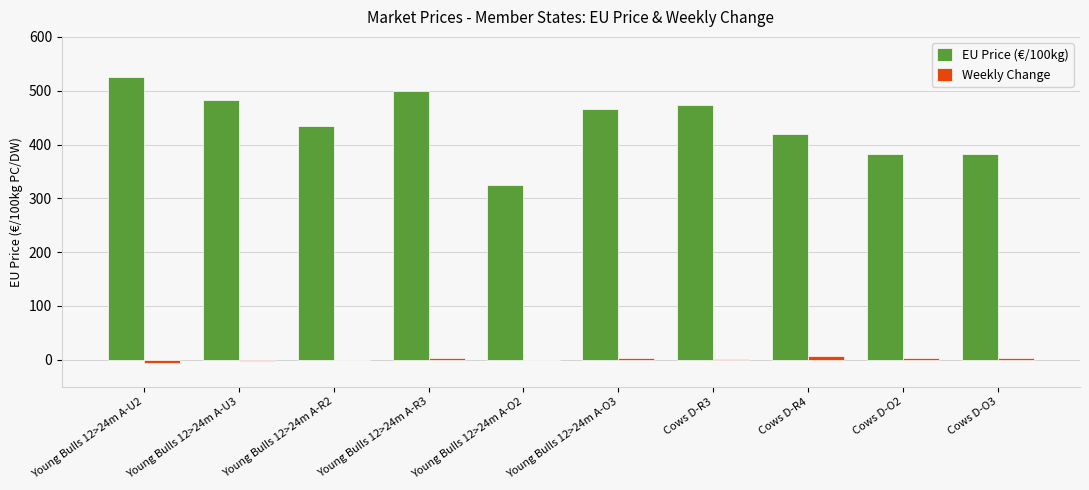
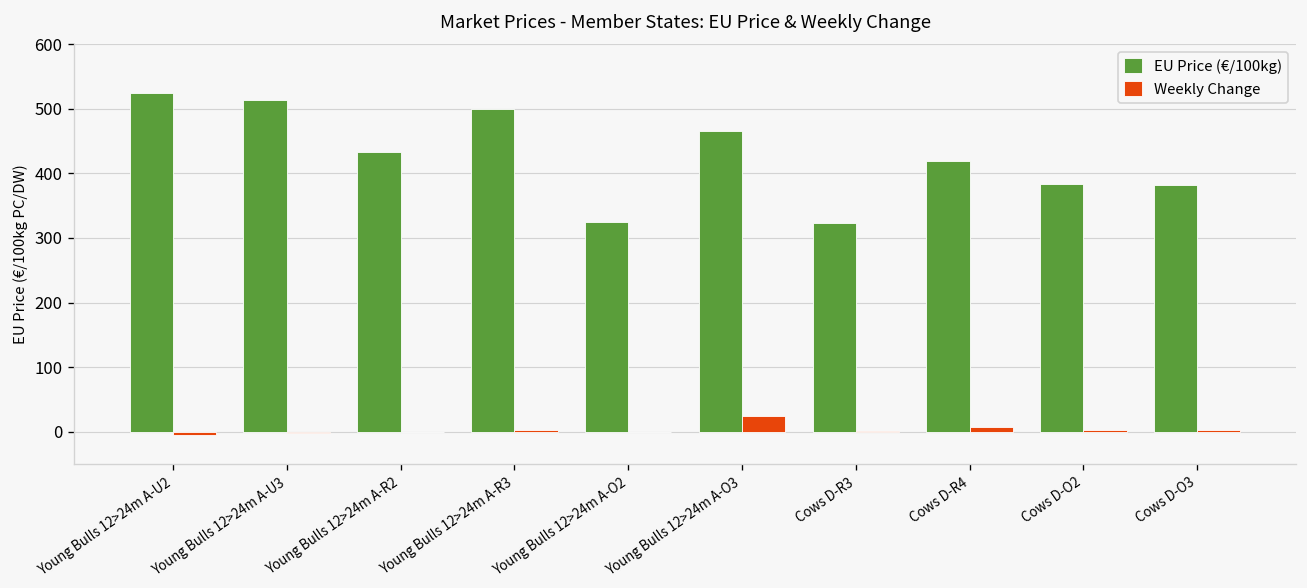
  {
    "EU Price (€/100kg)": {
      "Young Bulls 12>24m A-U2": 530,
-     "Young Bulls 12>24m A-U3": 480,
+     "Young Bulls 12>24m A-U3": 510,
      "Young Bulls 12>24m A-R2": 430,
      "Young Bulls 12>24m A-R3": 500,
      "Young Bulls 12>24m A-O2": 320,
      "Young Bulls 12>24m A-O3": 470,
-     "Cows D-R3": 470,
+     "Cows D-R3": 320,
      "Cows D-R4": 420,
      "Cows D-O2": 380,
      "Cows D-O3": 380
    },
    "Weekly Change": {
      "Young Bulls 12>24m A-U2": -10,
-     "Young Bulls 12>24m A-O3": 0,
+     "Young Bulls 12>24m A-O3": 20,
      "Cows D-R4": 10
    }
  }
